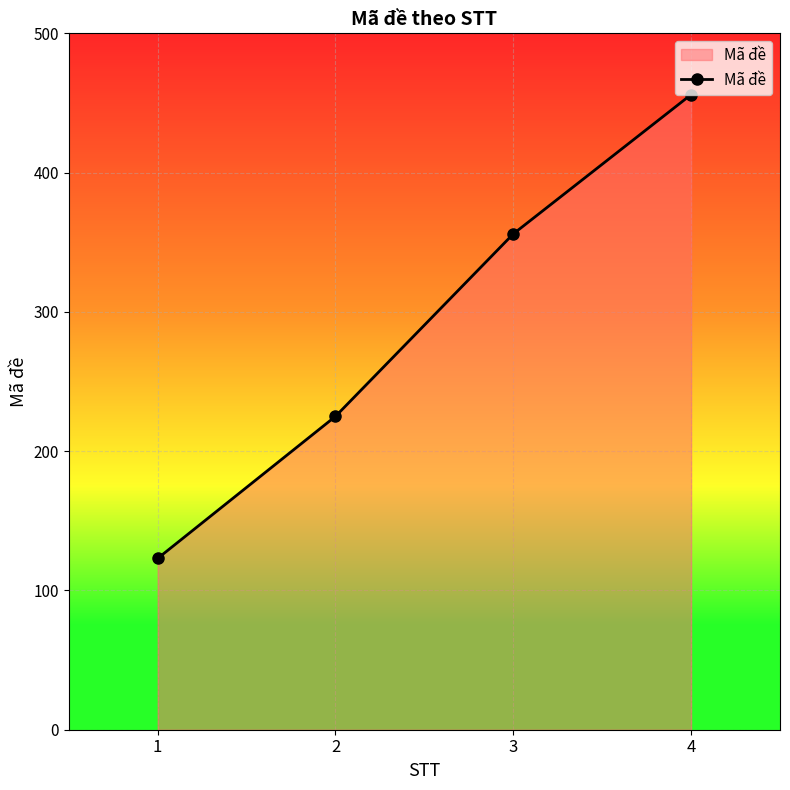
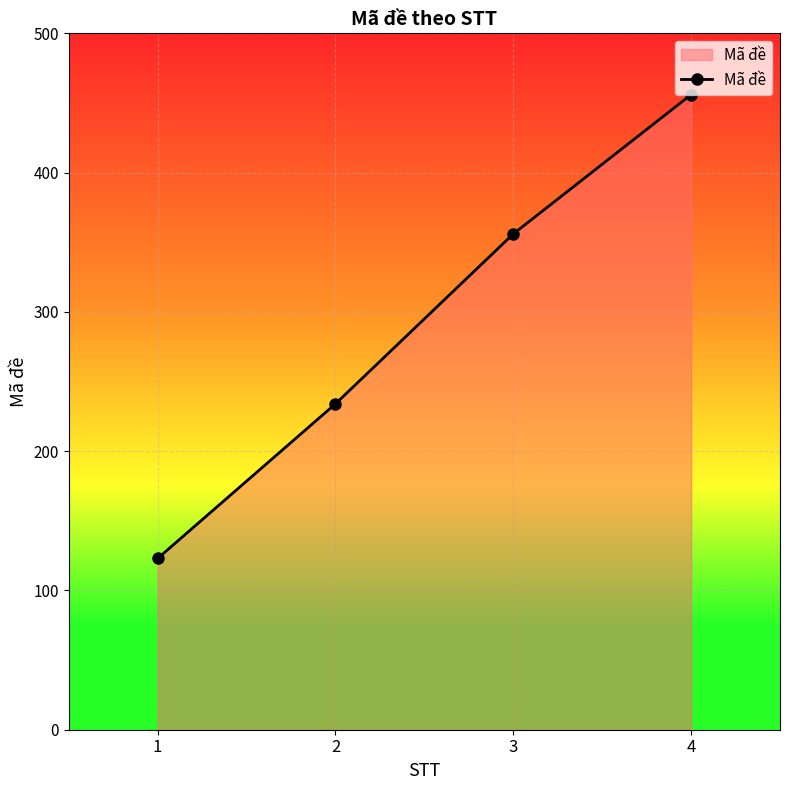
  {
    "1": 123,
-   "2": 225,
+   "2": 234,
    "3": 356
  }
